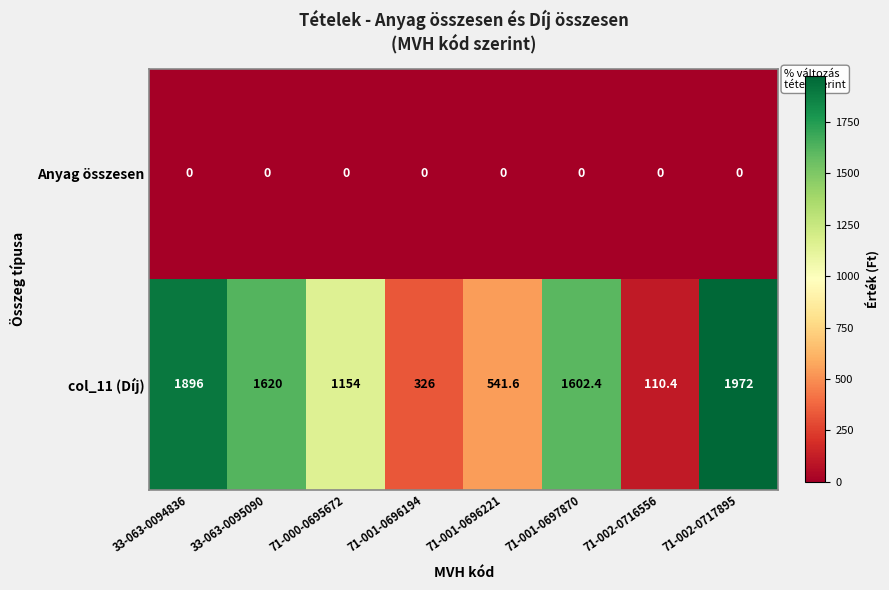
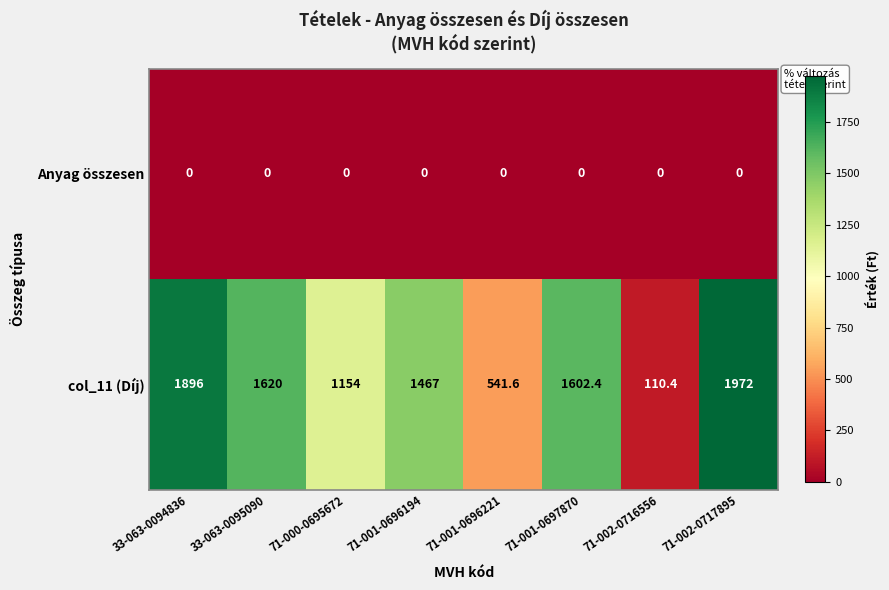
  {
    "Anyag összesen": {
      "33-063-0094836": 0,
      "33-063-0095090": 0,
      "71-000-0695672": 0,
      "71-001-0696194": 0,
      "71-001-0696221": 0,
      "71-001-0697870": 0,
      "71-002-0716556": 0,
      "71-002-0717895": 0
    },
    "col_11 (Díj)": {
      "33-063-0094836": 1896,
      "33-063-0095090": 1620,
      "71-000-0695672": 1154,
-     "71-001-0696194": 326,
+     "71-001-0696194": 1467,
      "71-001-0696221": 541.6,
      "71-001-0697870": 1602.4,
      "71-002-0716556": 110.4,
      "71-002-0717895": 1972
    }
  }
